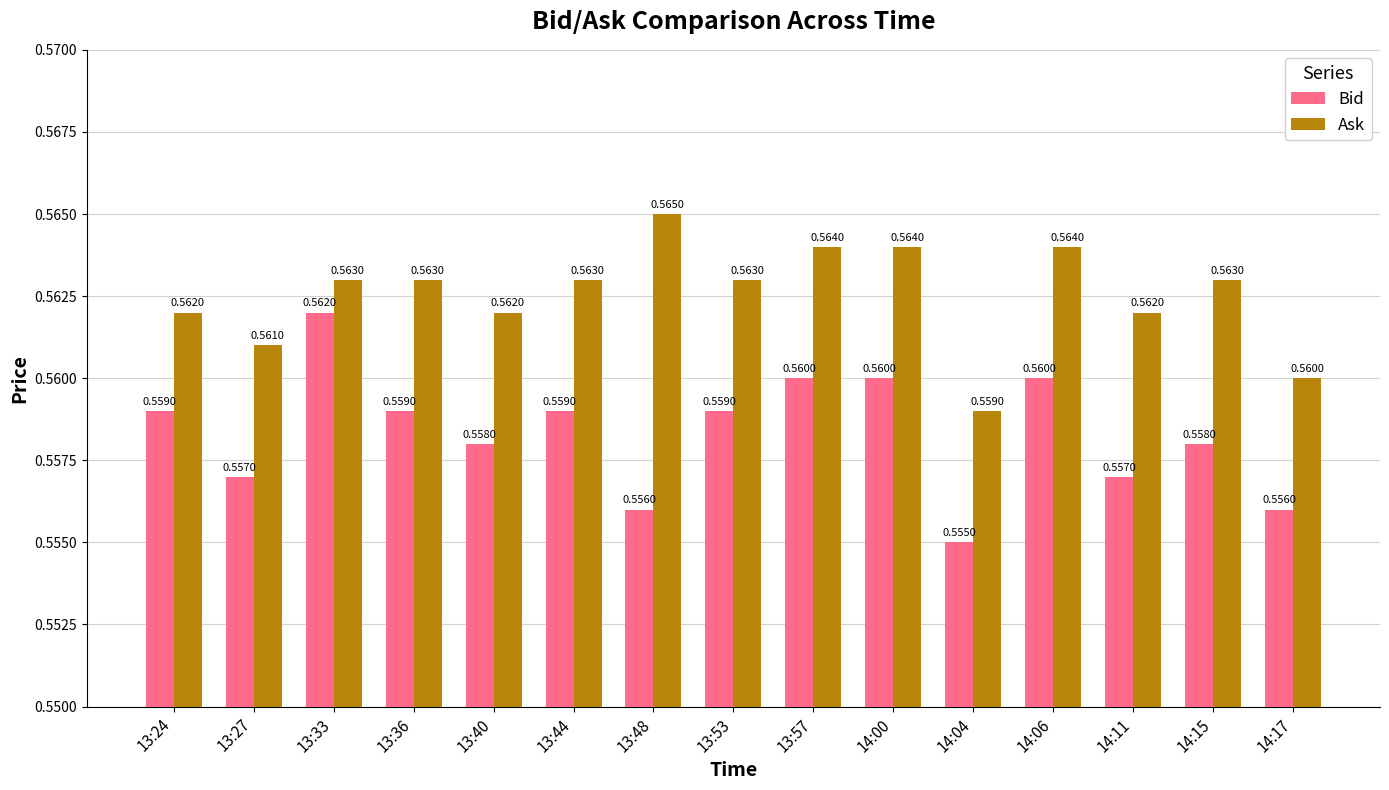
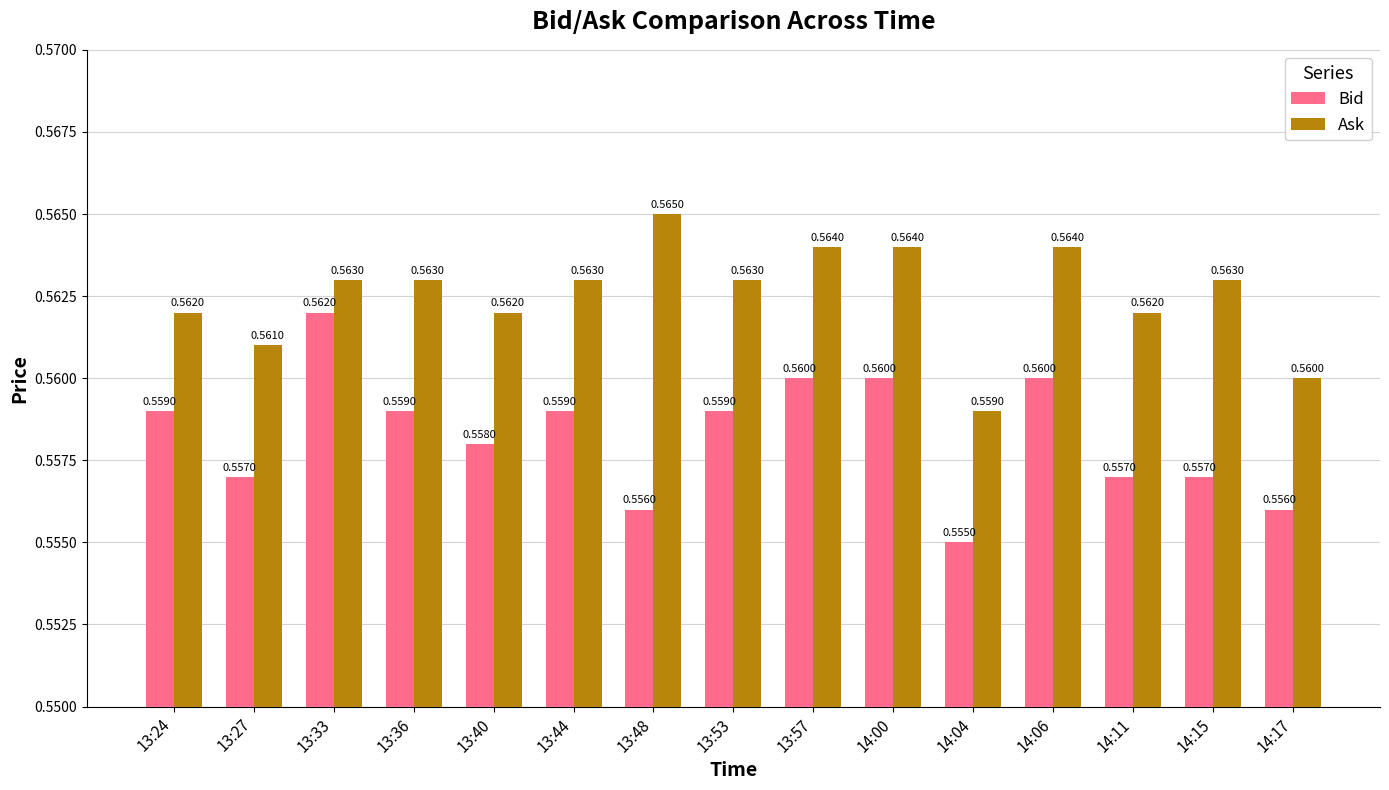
  {
    "Bid": {
      "13:24": 0.5590,
      "13:27": 0.5570,
      "13:33": 0.5620,
      "13:36": 0.5590,
      "13:40": 0.5580,
      "13:44": 0.5590,
      "13:48": 0.5560,
      "13:53": 0.5590,
      "13:57": 0.5600,
      "14:00": 0.5600,
      "14:04": 0.5550,
      "14:06": 0.5600,
      "14:11": 0.5570,
-     "14:15": 0.5580,
+     "14:15": 0.5570,
      "14:17": 0.5560
    },
    "Ask": {
      "13:24": 0.5620,
      "13:27": 0.5610,
      "13:33": 0.5630,
      "13:36": 0.5630,
      "13:40": 0.5620,
      "13:44": 0.5630,
      "13:48": 0.5650,
      "13:53": 0.5630,
      "13:57": 0.5640,
      "14:00": 0.5640,
      "14:04": 0.5590,
      "14:06": 0.5640,
      "14:11": 0.5620,
      "14:15": 0.5630,
      "14:17": 0.5600
    }
  }
